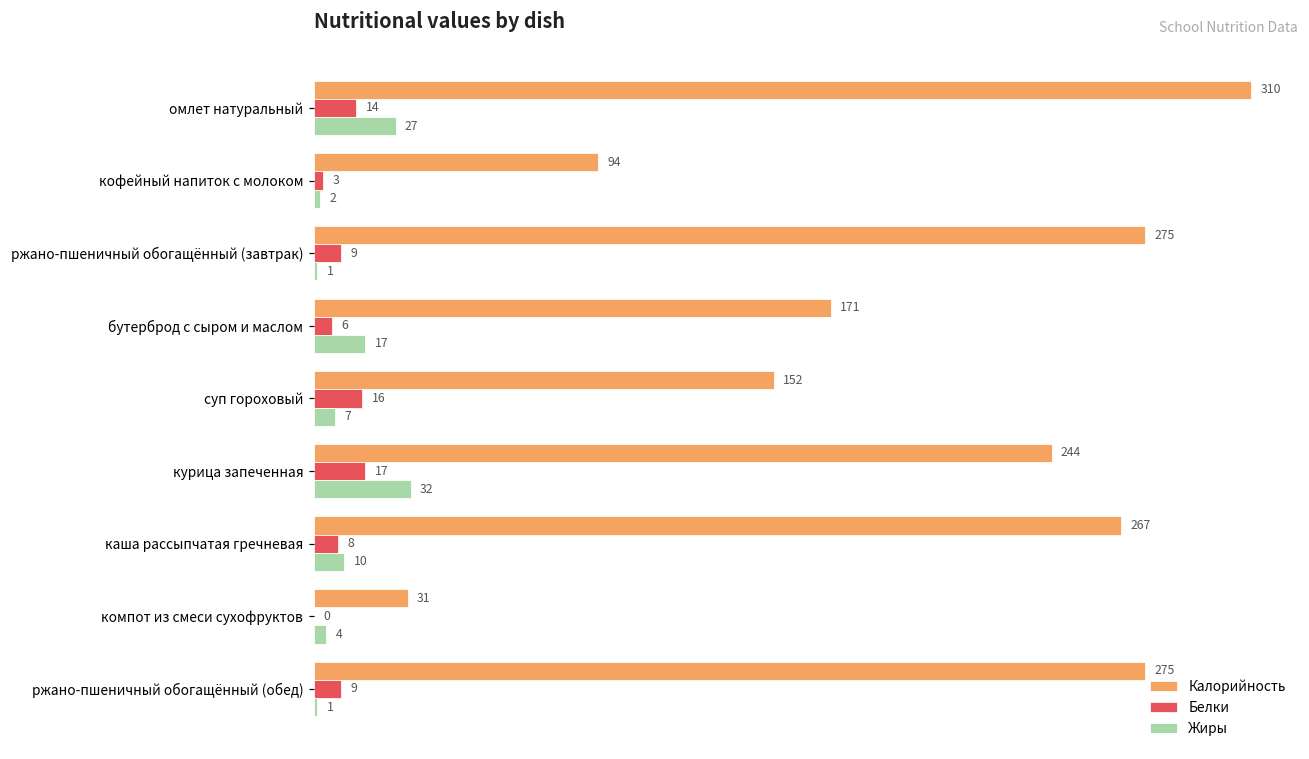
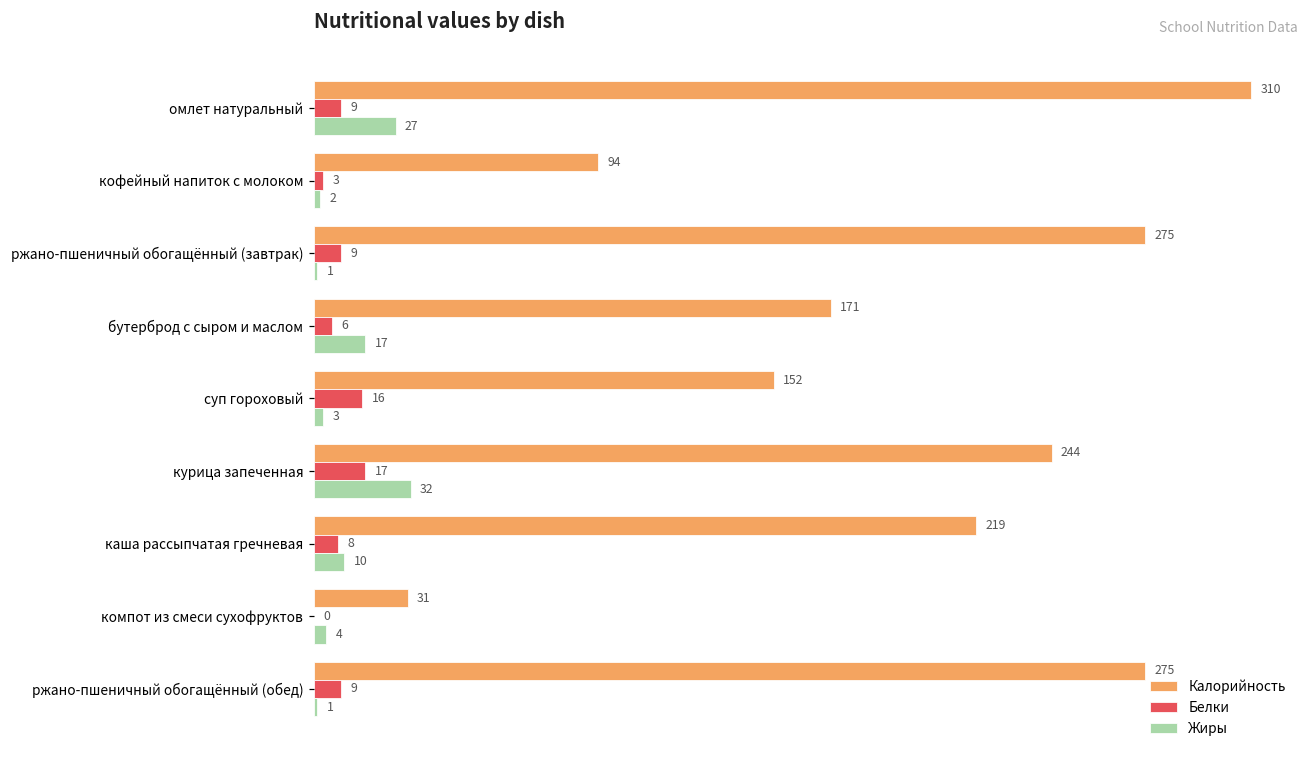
  {
    "Калорийность": {
      "омлет натуральный": 310,
      "кофейный напиток с молоком": 94,
      "ржано-пшеничный обогащённый (завтрак)": 275,
      "бутерброд с сыром и маслом": 171,
      "суп гороховый": 152,
      "курица запеченная": 244,
-     "каша рассыпчатая гречневая": 267,
+     "каша рассыпчатая гречневая": 219,
      "компот из смеси сухофруктов": 31,
      "ржано-пшеничный обогащённый (обед)": 275
    },
    "Белки": {
-     "омлет натуральный": 14,
+     "омлет натуральный": 9,
      "кофейный напиток с молоком": 3,
      "ржано-пшеничный обогащённый (завтрак)": 9,
      "бутерброд с сыром и маслом": 6,
      "суп гороховый": 16,
      "курица запеченная": 17,
      "каша рассыпчатая гречневая": 8,
      "компот из смеси сухофруктов": 0,
      "ржано-пшеничный обогащённый (обед)": 9
    },
    "Жиры": {
      "омлет натуральный": 27,
      "кофейный напиток с молоком": 2,
      "ржано-пшеничный обогащённый (завтрак)": 1,
      "бутерброд с сыром и маслом": 17,
-     "суп гороховый": 7,
+     "суп гороховый": 3,
      "курица запеченная": 32,
      "каша рассыпчатая гречневая": 10,
      "компот из смеси сухофруктов": 4,
      "ржано-пшеничный обогащённый (обед)": 1
    }
  }
